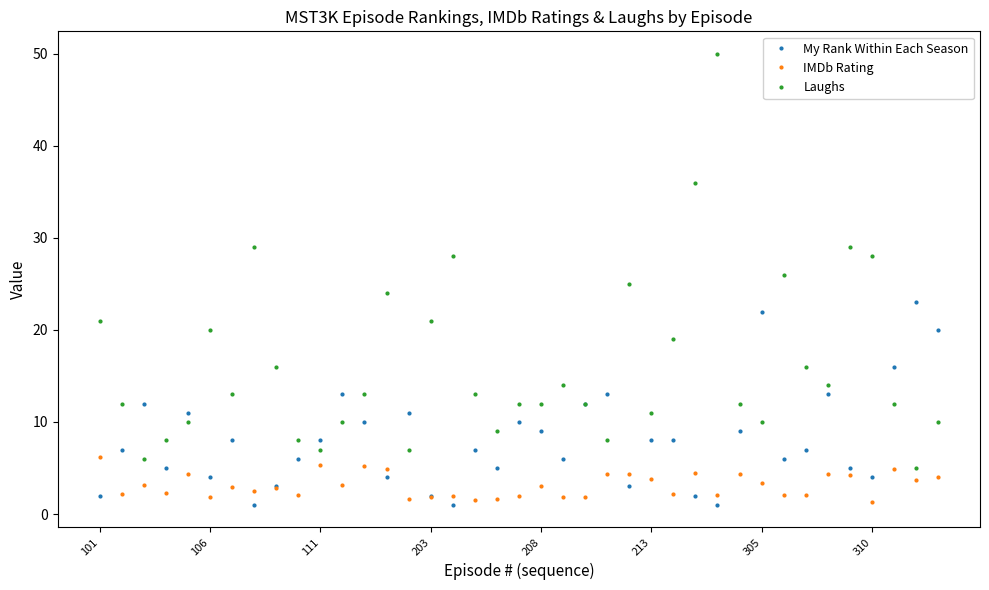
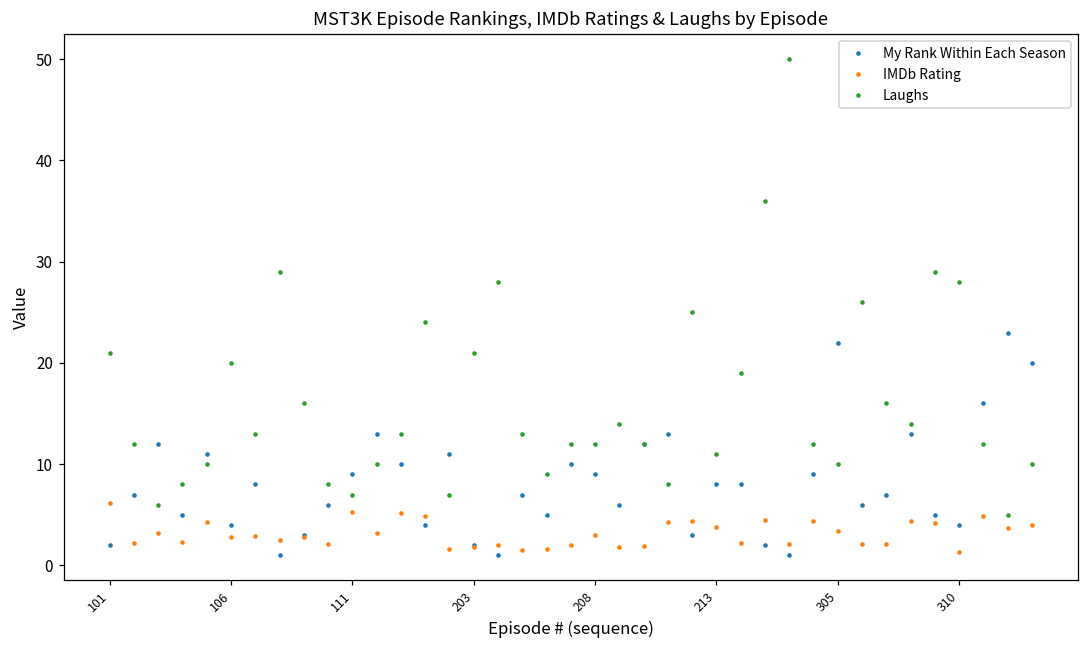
  {
    "My Rank Within Each Season": {
      "101": 2,
      "106": 4,
-     "111": 8,
+     "111": 9,
      "208": 9,
      "213": 8,
      "305": 22,
      "310": 4
    },
    "IMDb Rating": {
      "101": 6,
-     "106": 2,
+     "106": 3,
      "111": 5,
      "208": 3,
      "213": 4,
      "305": 3,
      "310": 1
    },
    "Laughs": {
      "101": 21,
      "106": 20,
      "111": 7,
      "203": 21,
      "208": 12,
      "213": 11,
      "305": 10,
      "310": 28
    }
  }
